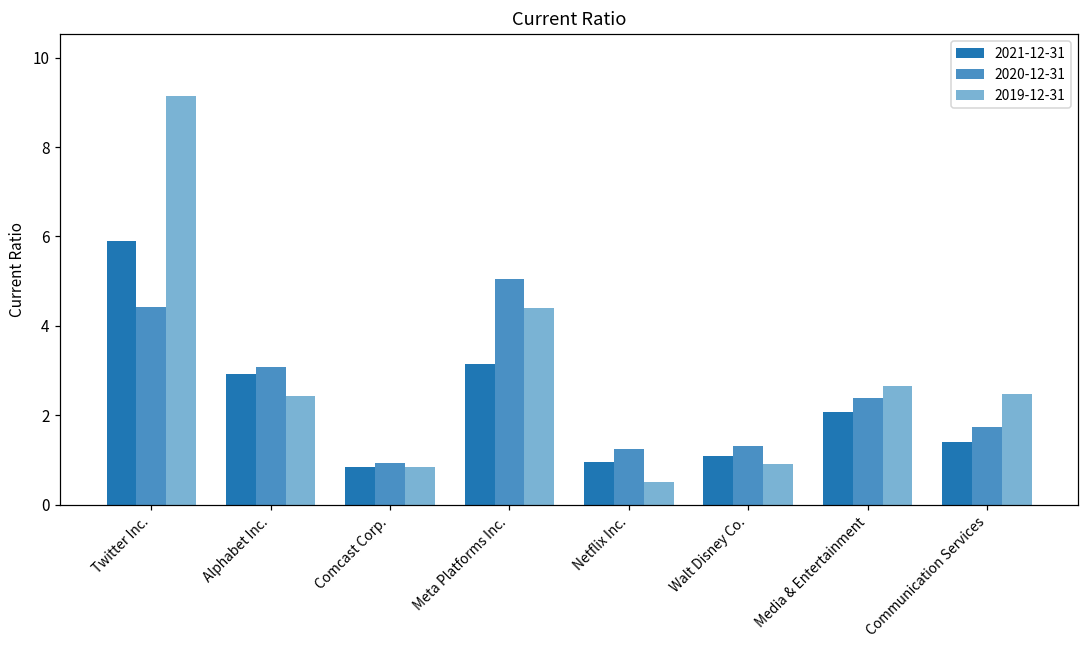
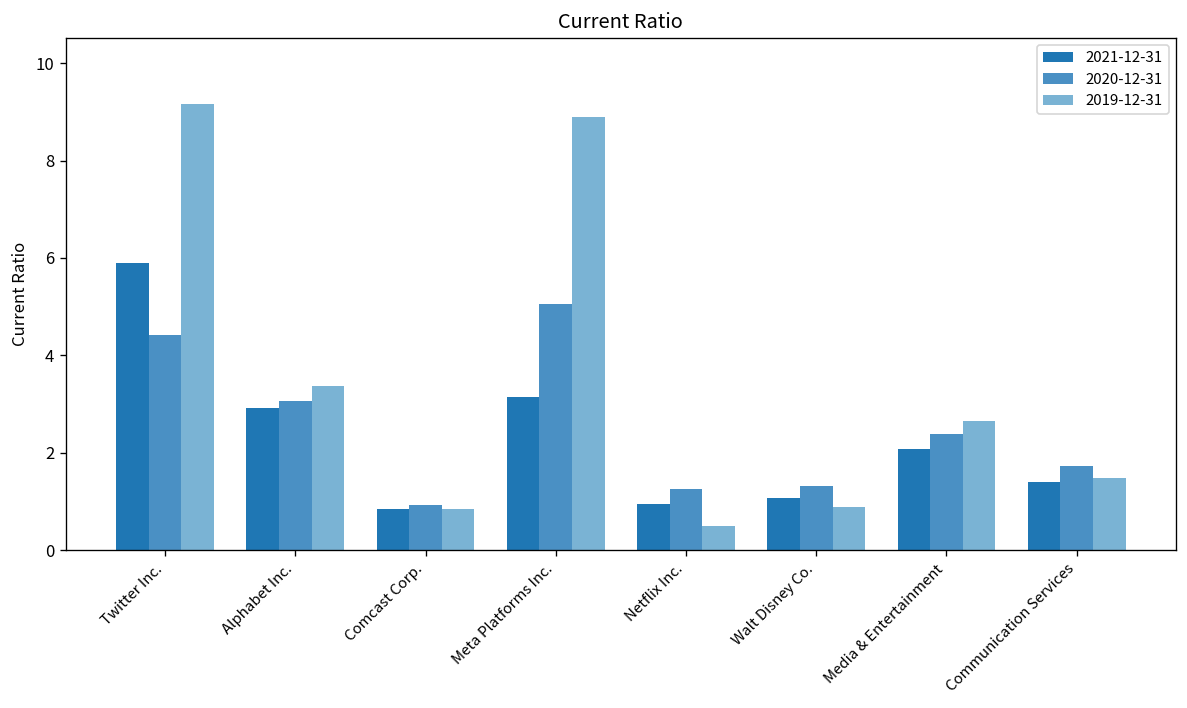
  {
    "2019-12-31": {
      "Twitter Inc.": 9.2,
-     "Alphabet Inc.": 2.4,
+     "Alphabet Inc.": 3.4,
      "Comcast Corp.": 0.8,
-     "Meta Platforms Inc.": 4.4,
+     "Meta Platforms Inc.": 8.9,
      "Netflix Inc.": 0.5,
      "Walt Disney Co.": 0.9,
      "Media & Entertainment": 2.7,
-     "Communication Services": 2.5
+     "Communication Services": 1.5
    }
  }
